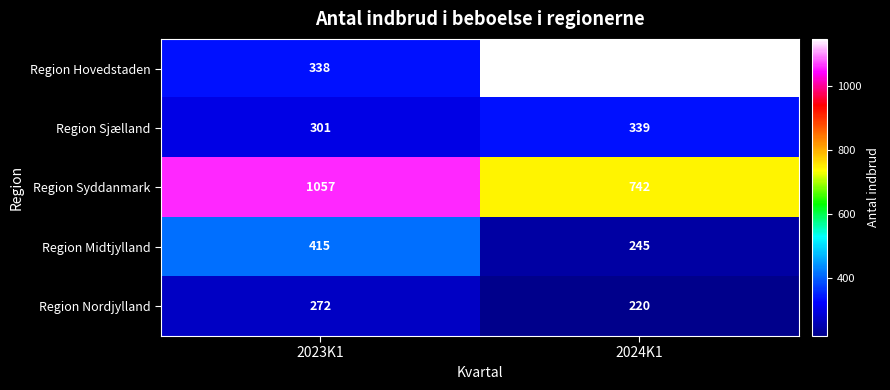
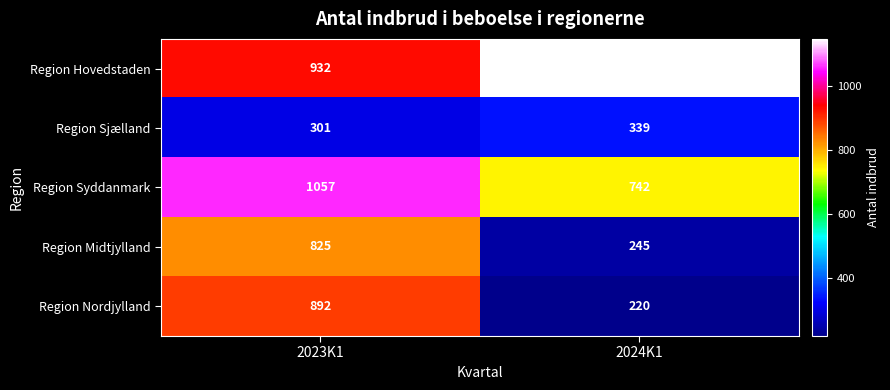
  {
    "Region Hovedstaden": {
-     "2023K1": 338
+     "2023K1": 932
    },
    "Region Sjælland": {
      "2023K1": 301,
      "2024K1": 339
    },
    "Region Syddanmark": {
      "2023K1": 1057,
      "2024K1": 742
    },
    "Region Midtjylland": {
-     "2023K1": 415,
+     "2023K1": 825,
      "2024K1": 245
    },
    "Region Nordjylland": {
-     "2023K1": 272,
+     "2023K1": 892,
      "2024K1": 220
    }
  }
